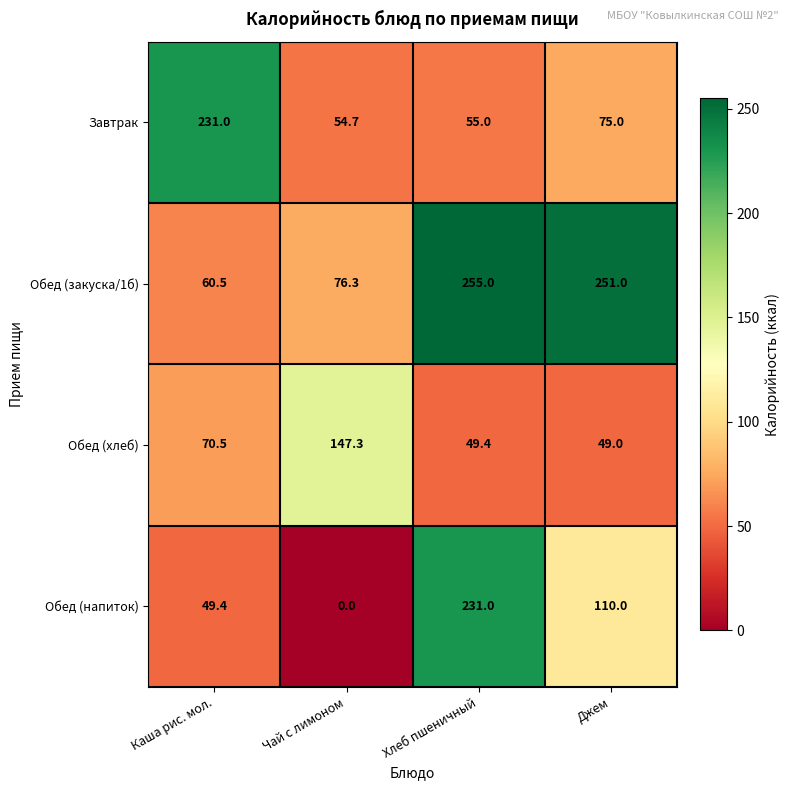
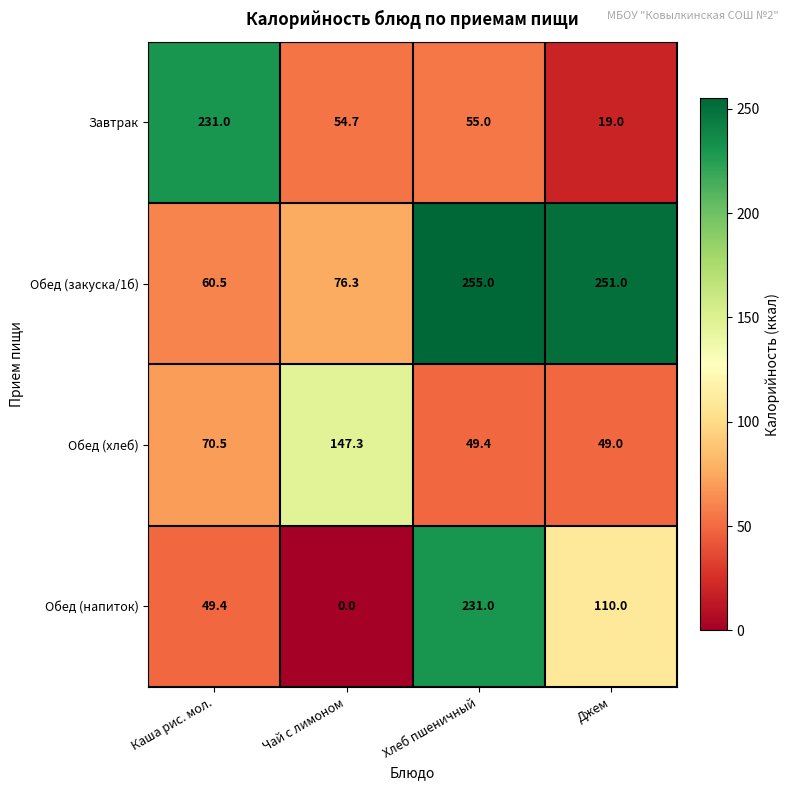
  {
    "Завтрак": {
      "Каша рис. мол.": 231.0,
      "Чай с лимоном": 54.7,
      "Хлеб пшеничный": 55.0,
-     "Джем": 75.0
+     "Джем": 19.0
    },
    "Обед (закуска/1б)": {
      "Каша рис. мол.": 60.5,
      "Чай с лимоном": 76.3,
      "Хлеб пшеничный": 255.0,
      "Джем": 251.0
    },
    "Обед (хлеб)": {
      "Каша рис. мол.": 70.5,
      "Чай с лимоном": 147.3,
      "Хлеб пшеничный": 49.4,
      "Джем": 49.0
    },
    "Обед (напиток)": {
      "Каша рис. мол.": 49.4,
      "Чай с лимоном": 0.0,
      "Хлеб пшеничный": 231.0,
      "Джем": 110.0
    }
  }
